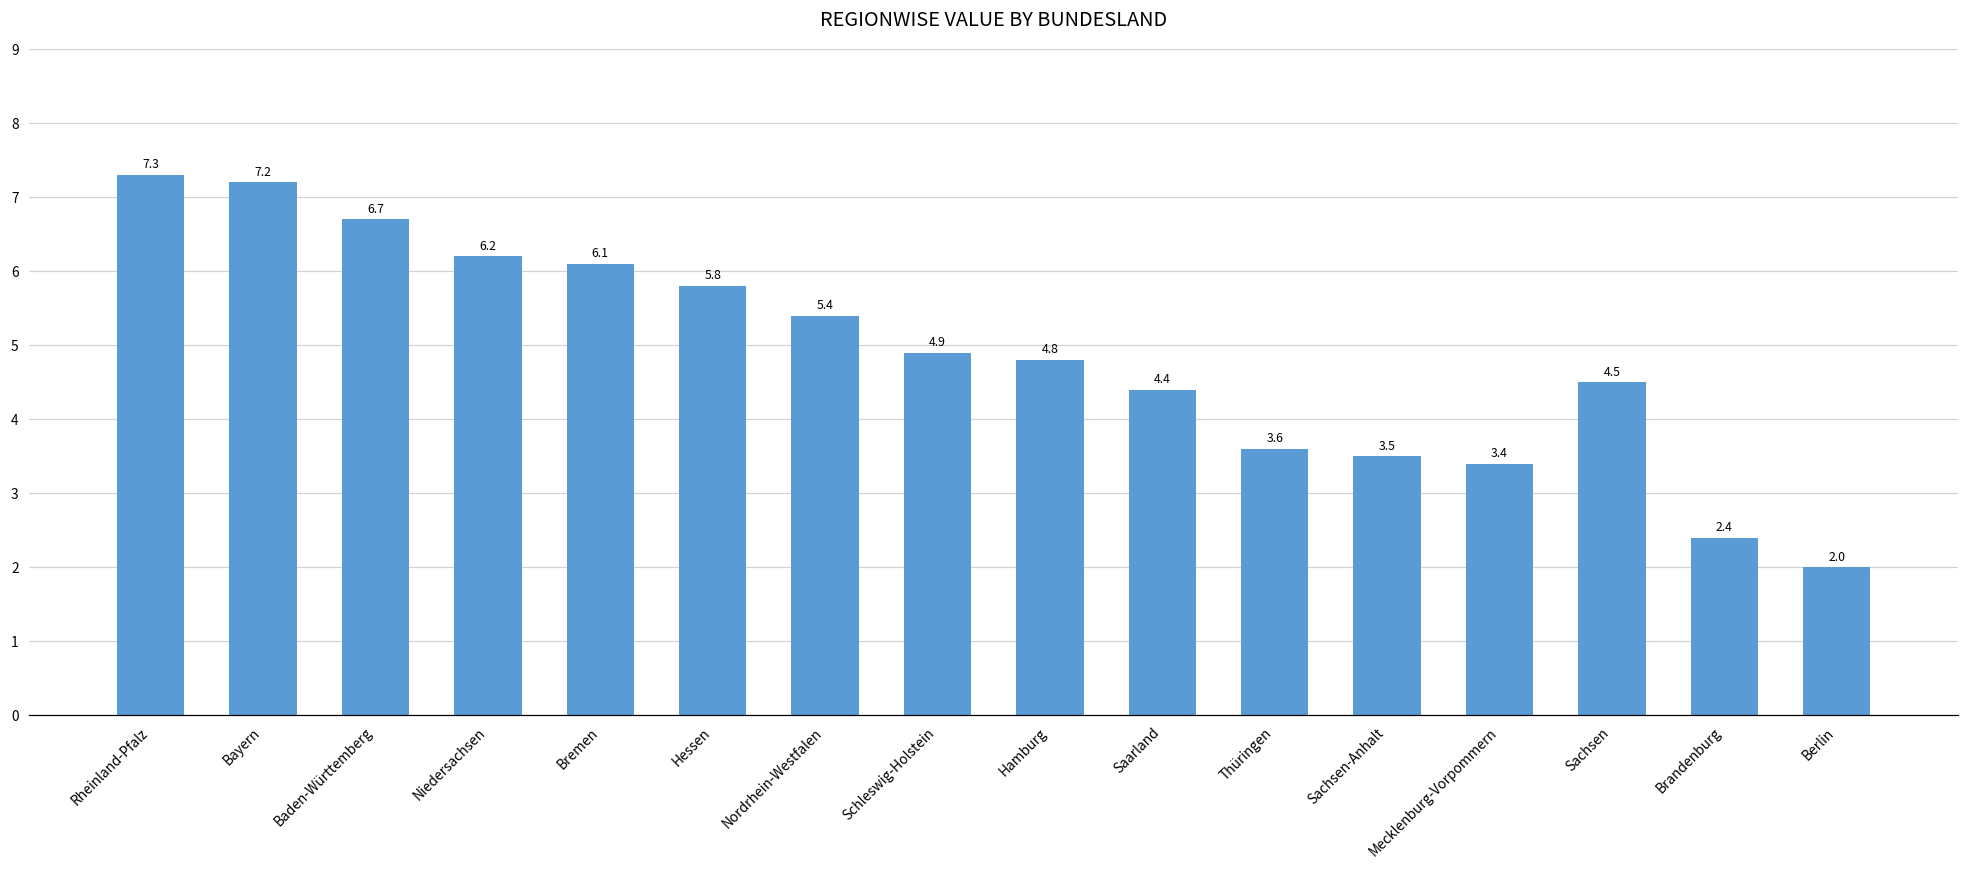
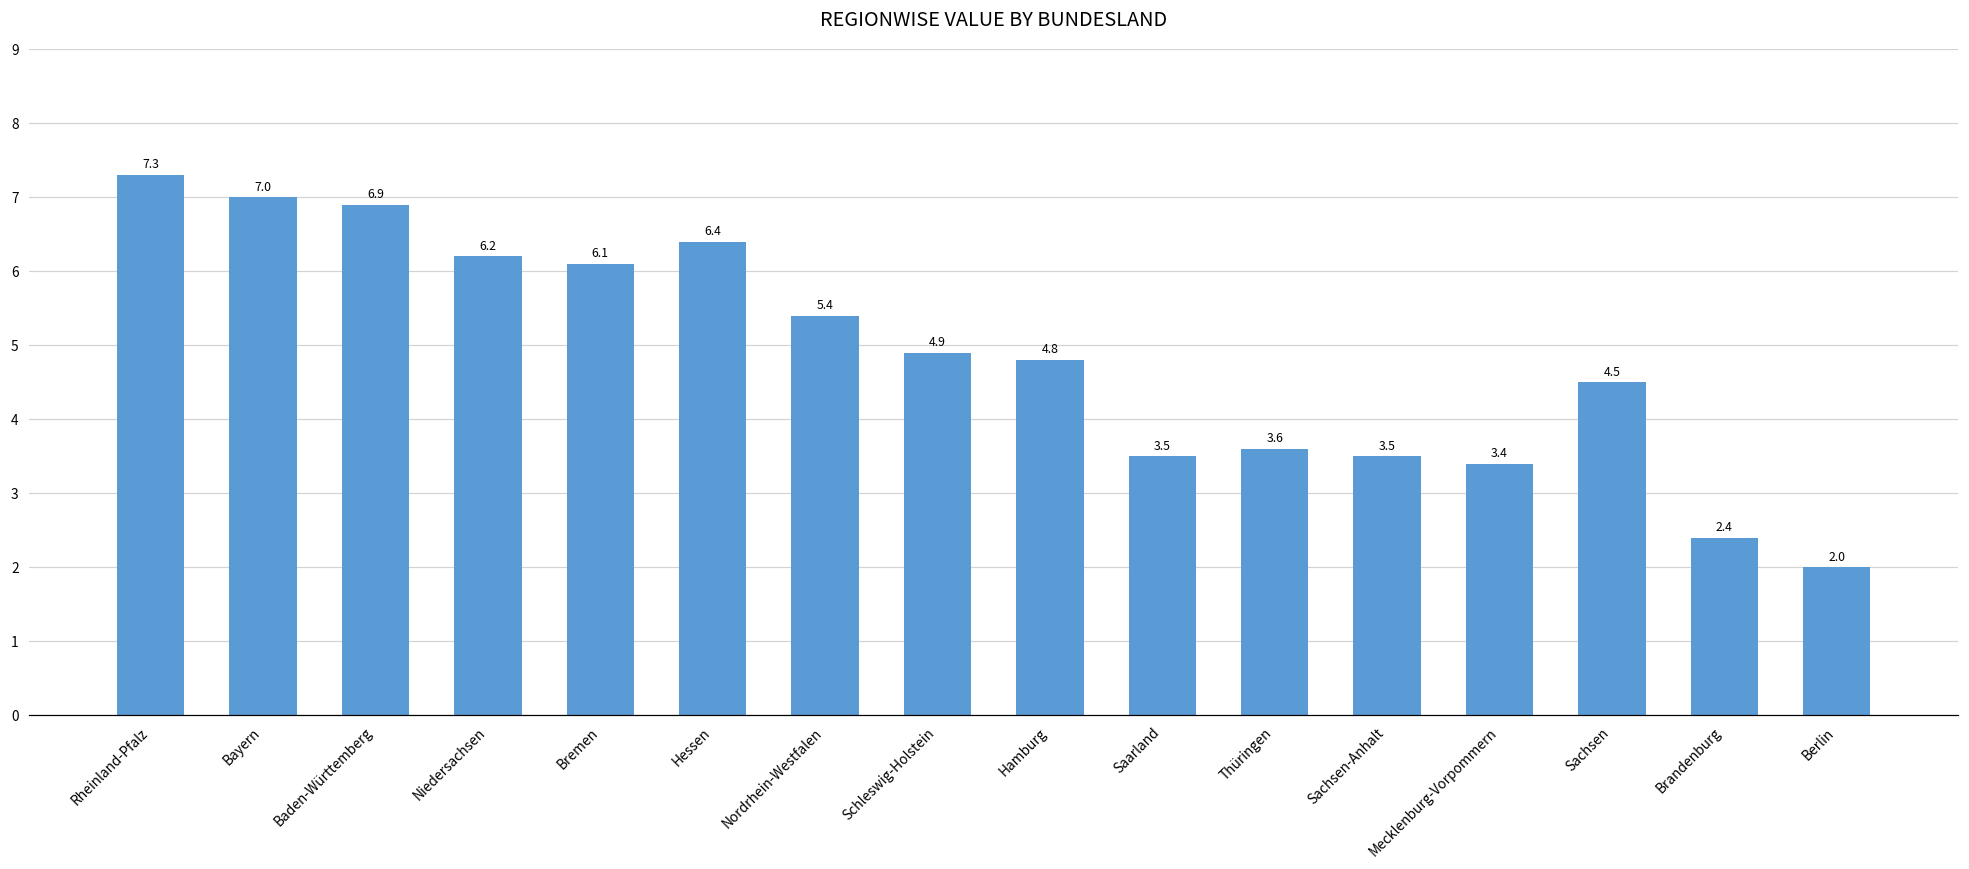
  {
    "Rheinland-Pfalz": 7.3,
-   "Bayern": 7.2,
-   "Baden-Württemberg": 6.7,
+   "Bayern": 7.0,
+   "Baden-Württemberg": 6.9,
    "Niedersachsen": 6.2,
    "Bremen": 6.1,
-   "Hessen": 5.8,
+   "Hessen": 6.4,
    "Nordrhein-Westfalen": 5.4,
    "Schleswig-Holstein": 4.9,
    "Hamburg": 4.8,
-   "Saarland": 4.4,
+   "Saarland": 3.5,
    "Thüringen": 3.6,
    "Sachsen-Anhalt": 3.5,
    "Mecklenburg-Vorpommern": 3.4,
    "Sachsen": 4.5,
    "Brandenburg": 2.4,
    "Berlin": 2.0
  }
